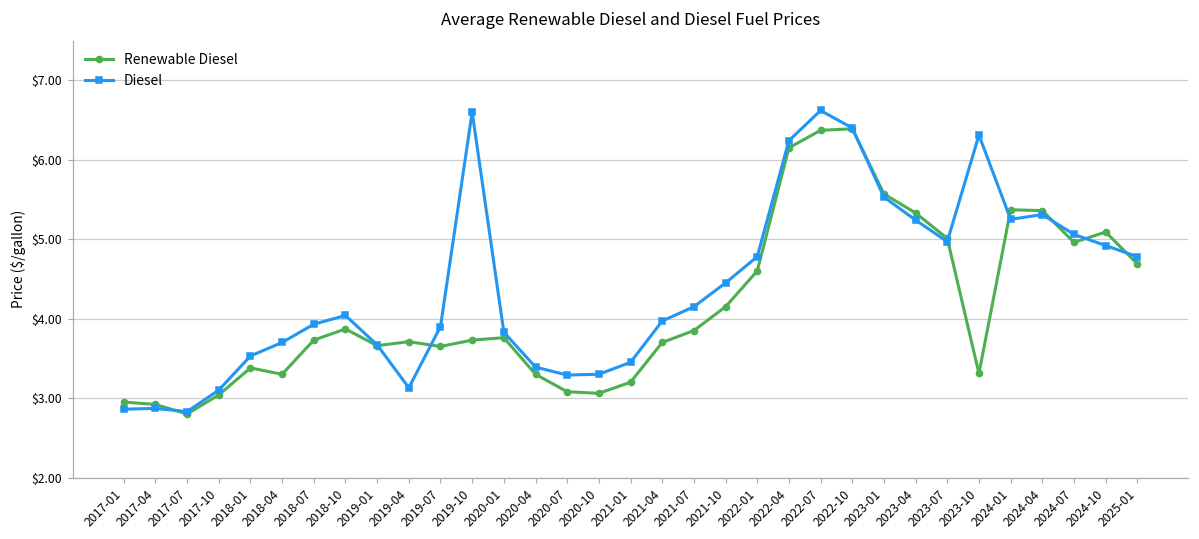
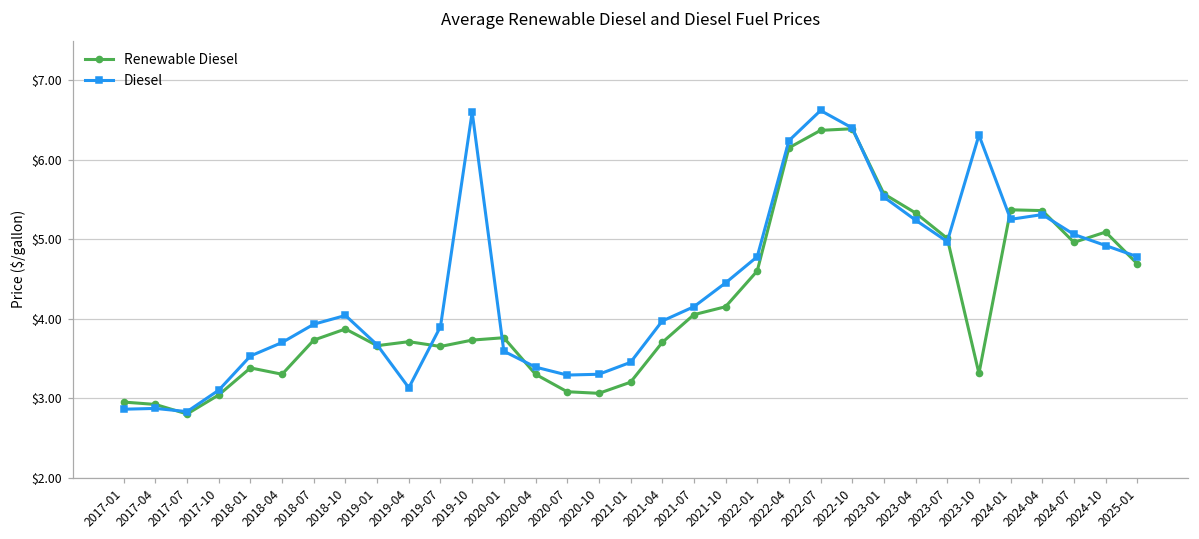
  {
    "Renewable Diesel": {
      "2017-01": "$3.0",
      "2017-04": "$2.9",
      "2017-10": "$3.0",
      "2018-01": "$3.4",
      "2018-04": "$3.3",
      "2018-07": "$3.7",
      "2018-10": "$3.9",
      "2019-04": "$3.7",
      "2019-07": "$3.7",
      "2019-10": "$3.7",
      "2020-01": "$3.8",
      "2020-04": "$3.3",
      "2020-07": "$3.1",
      "2020-10": "$3.1",
      "2021-01": "$3.2",
      "2021-04": "$3.7",
-     "2021-07": "$3.9",
+     "2021-07": "$4.1",
      "2021-10": "$4.2",
      "2022-01": "$4.6",
      "2022-04": "$6.2",
      "2022-07": "$6.4",
      "2023-01": "$5.6",
      "2023-04": "$5.3",
      "2023-07": "$5.0",
      "2023-10": "$3.3",
      "2024-01": "$5.4",
      "2024-04": "$5.4",
      "2024-07": "$5.0",
      "2024-10": "$5.1",
      "2025-01": "$4.7"
    },
    "Diesel": {
      "2017-01": "$2.9",
      "2017-04": "$2.9",
      "2017-10": "$3.1",
      "2018-01": "$3.5",
      "2018-04": "$3.7",
      "2018-07": "$3.9",
      "2018-10": "$4.0",
      "2019-04": "$3.1",
      "2019-07": "$3.9",
      "2019-10": "$6.6",
-     "2020-01": "$3.8",
+     "2020-01": "$3.6",
      "2020-04": "$3.4",
      "2020-07": "$3.3",
      "2020-10": "$3.3",
      "2021-01": "$3.5",
      "2021-04": "$4.0",
      "2021-07": "$4.2",
      "2021-10": "$4.5",
      "2022-01": "$4.8",
      "2022-04": "$6.2",
      "2022-07": "$6.6",
      "2023-01": "$5.5",
      "2023-04": "$5.2",
      "2023-07": "$5.0",
      "2023-10": "$6.3",
      "2024-01": "$5.3",
      "2024-04": "$5.3",
      "2024-07": "$5.1",
      "2024-10": "$4.9",
      "2025-01": "$4.8"
    }
  }
